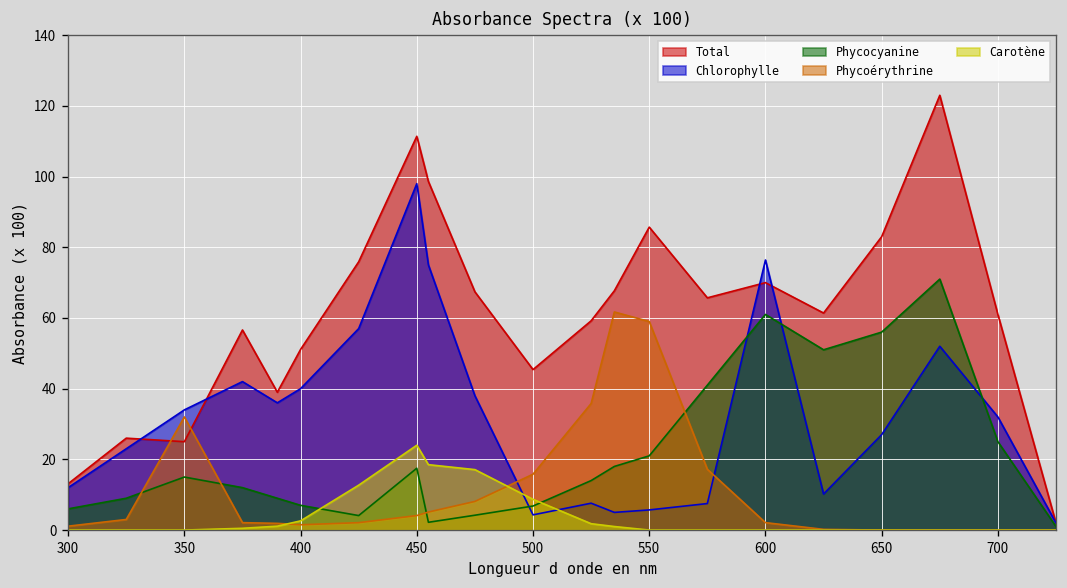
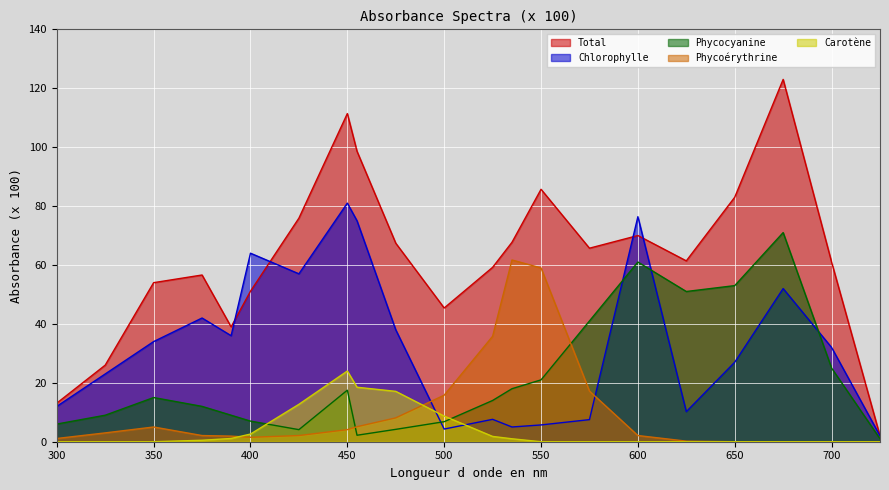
  {
    "Total": {
      "300": 13,
-     "350": 25,
+     "350": 54,
      "400": 51,
      "450": 111,
      "500": 45,
      "550": 86,
      "600": 70,
      "650": 83,
      "700": 61
    },
    "Chlorophylle": {
      "300": 12,
      "350": 34,
-     "400": 40,
-     "450": 98,
+     "400": 64,
+     "450": 81,
      "500": 4,
      "550": 6,
      "600": 76,
      "650": 27,
      "700": 32
    },
    "Phycocyanine": {
      "300": 6,
      "350": 15,
      "400": 7,
      "450": 18,
      "500": 7,
      "550": 21,
      "600": 61,
-     "650": 56,
+     "650": 53,
      "700": 25
    },
    "Phycoérythrine": {
      "300": 1,
-     "350": 32,
+     "350": 5,
      "400": 2,
      "450": 4,
      "500": 16,
      "550": 59,
      "600": 2
    },
    "Carotène": {
      "300": 0,
      "350": 0,
      "400": 3,
      "450": 24,
      "500": 9,
      "550": 0,
      "600": 0
    }
  }
